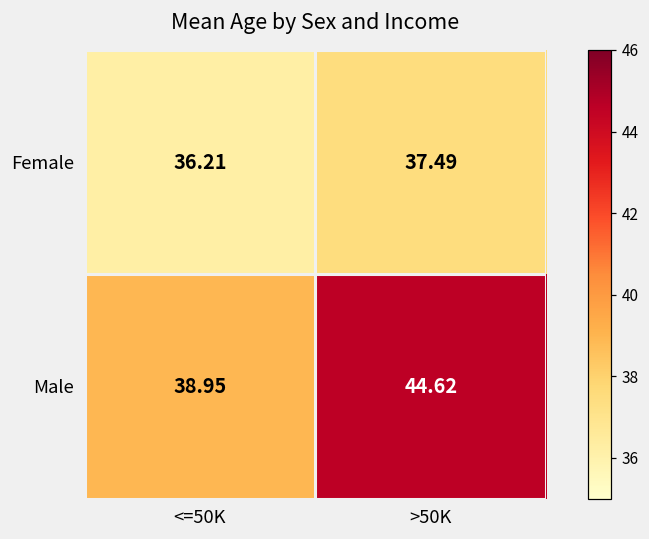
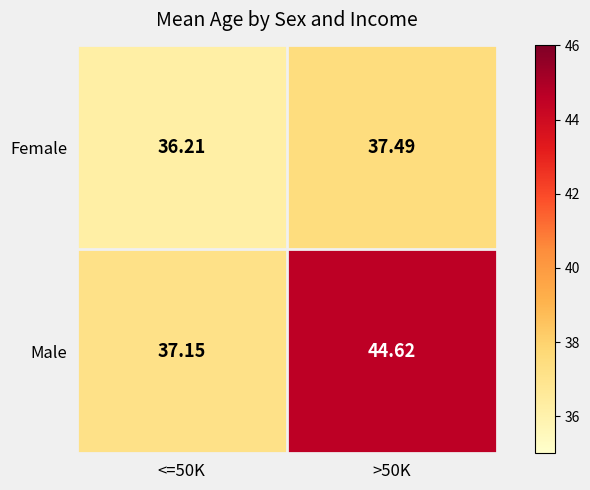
  {
    "Female": {
      "<=50K": 36.21,
      ">50K": 37.49
    },
    "Male": {
-     "<=50K": 38.95,
+     "<=50K": 37.15,
      ">50K": 44.62
    }
  }
